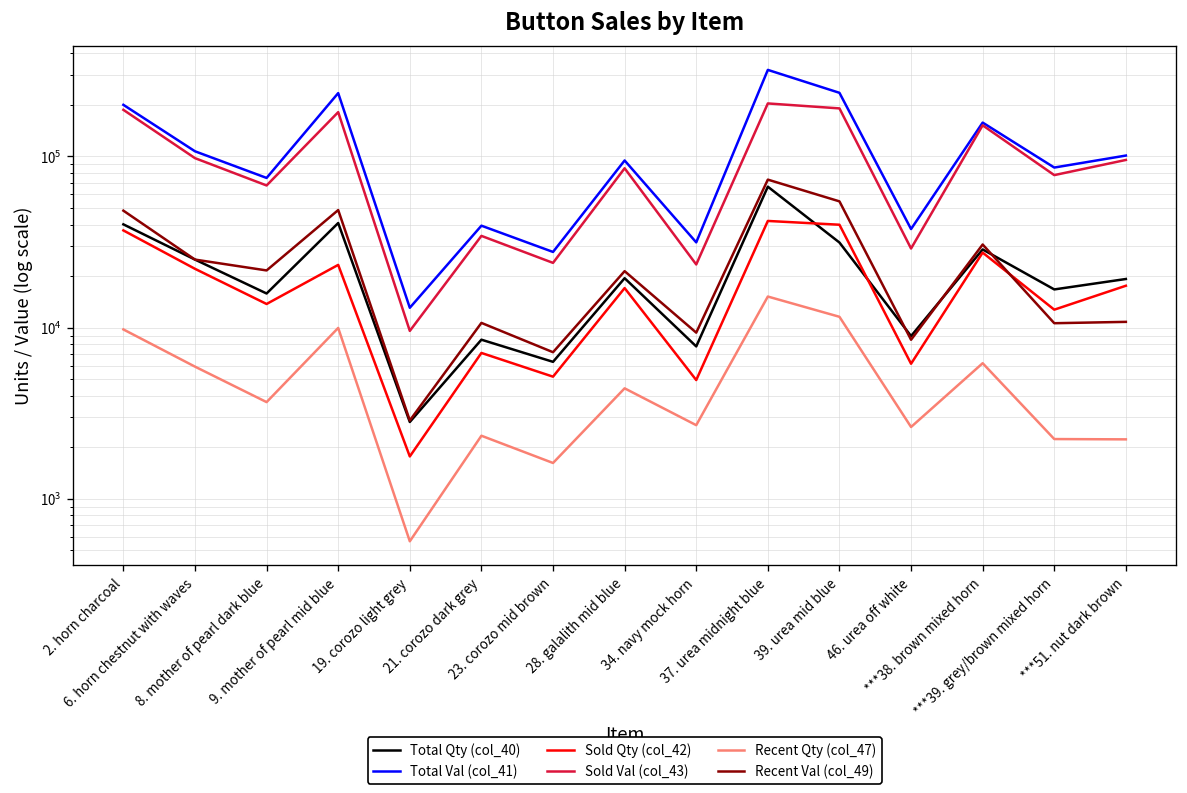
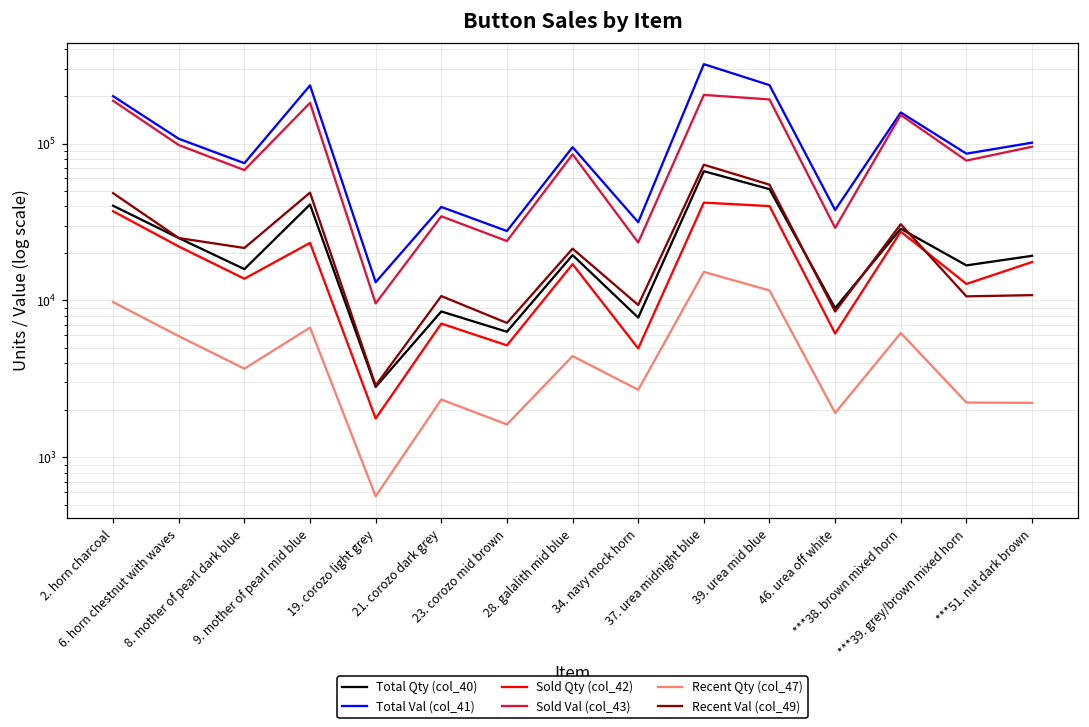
  {
    "Total Qty (col_40)": {
      "2. horn charcoal": 40000,
      "8. mother of pearl dark blue": 16000,
      "9. mother of pearl mid blue": 41000,
      "21. corozo dark grey": 9000,
      "23. corozo mid brown": 6000,
      "28. galalith mid blue": 19000,
      "34. navy mock horn": 8000,
      "37. urea midnight blue": 70000,
-     "39. urea mid blue": 31000,
+     "39. urea mid blue": 51000,
      "46. urea off white": 9000,
      "***38. brown mixed horn": 29000,
      "***39. grey/brown mixed horn": 17000,
      "***51. nut dark brown": 19000
    },
    "Total Val (col_41)": {
      "2. horn charcoal": 200000,
      "6. horn chestnut with waves": 110000,
      "8. mother of pearl dark blue": 70000,
      "9. mother of pearl mid blue": 230000,
      "19. corozo light grey": 13000,
      "21. corozo dark grey": 39000,
      "23. corozo mid brown": 28000,
      "28. galalith mid blue": 90000,
      "34. navy mock horn": 32000,
      "37. urea midnight blue": 320000,
      "39. urea mid blue": 240000,
      "46. urea off white": 38000,
      "***39. grey/brown mixed horn": 90000,
      "***51. nut dark brown": 100000
    },
    "Sold Qty (col_42)": {
      "2. horn charcoal": 37000,
      "6. horn chestnut with waves": 22000,
      "8. mother of pearl dark blue": 14000,
      "9. mother of pearl mid blue": 23000,
      "19. corozo light grey": 1800,
      "21. corozo dark grey": 7000,
      "23. corozo mid brown": 5200,
      "28. galalith mid blue": 17000,
      "34. navy mock horn": 4900,
      "37. urea midnight blue": 42000,
      "39. urea mid blue": 40000,
      "46. urea off white": 6200,
      "***38. brown mixed horn": 27000,
      "***39. grey/brown mixed horn": 13000,
      "***51. nut dark brown": 18000
    },
    "Sold Val (col_43)": {
      "2. horn charcoal": 190000,
      "6. horn chestnut with waves": 100000,
      "8. mother of pearl dark blue": 70000,
      "9. mother of pearl mid blue": 180000,
      "19. corozo light grey": 10000,
      "21. corozo dark grey": 34000,
      "23. corozo mid brown": 24000,
      "28. galalith mid blue": 90000,
      "34. navy mock horn": 23000,
      "37. urea midnight blue": 200000,
      "39. urea mid blue": 190000,
      "46. urea off white": 29000,
      "***39. grey/brown mixed horn": 80000,
      "***51. nut dark brown": 100000
    },
    "Recent Qty (col_47)": {
      "2. horn charcoal": 10000,
      "6. horn chestnut with waves": 5900,
      "8. mother of pearl dark blue": 3700,
-     "9. mother of pearl mid blue": 10000,
+     "9. mother of pearl mid blue": 7000,
      "19. corozo light grey": 570,
      "21. corozo dark grey": 2300,
      "23. corozo mid brown": 1600,
      "28. galalith mid blue": 4400,
      "34. navy mock horn": 2700,
      "37. urea midnight blue": 15000,
      "39. urea mid blue": 12000,
-     "46. urea off white": 2600,
+     "46. urea off white": 1900,
      "***38. brown mixed horn": 6000,
      "***39. grey/brown mixed horn": 2200,
      "***51. nut dark brown": 2200
    },
    "Recent Val (col_49)": {
      "2. horn charcoal": 48000,
      "8. mother of pearl dark blue": 22000,
      "9. mother of pearl mid blue": 49000,
      "21. corozo dark grey": 11000,
      "23. corozo mid brown": 7000,
      "28. galalith mid blue": 21000,
      "34. navy mock horn": 9000,
      "37. urea midnight blue": 70000,
      "39. urea mid blue": 55000,
      "46. urea off white": 9000,
      "***38. brown mixed horn": 31000,
      "***39. grey/brown mixed horn": 11000,
      "***51. nut dark brown": 11000
    }
  }
